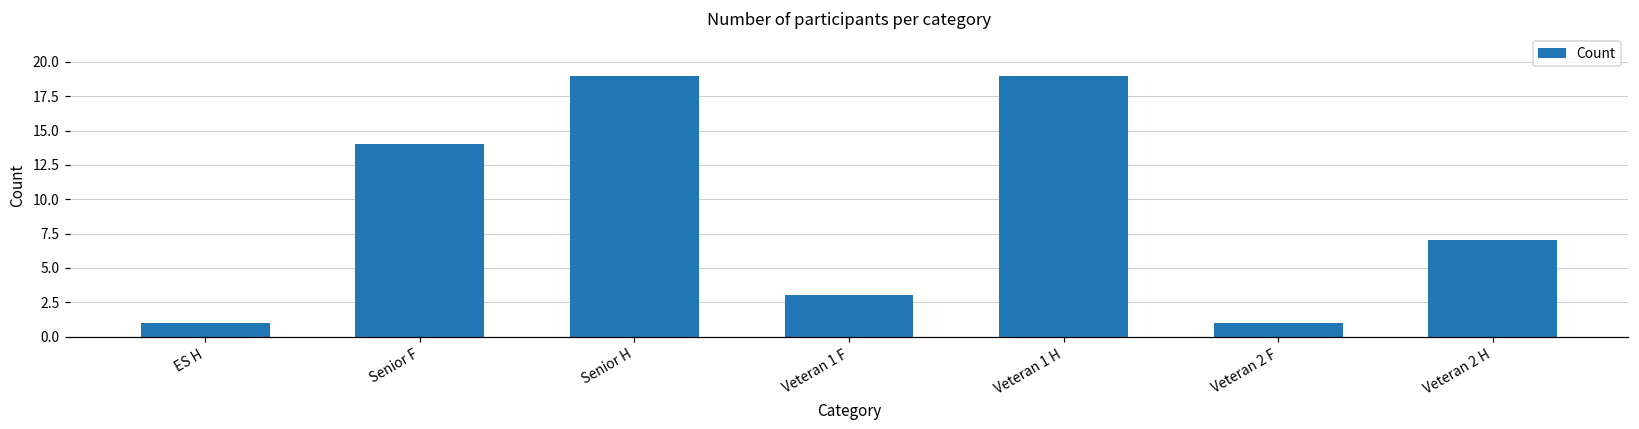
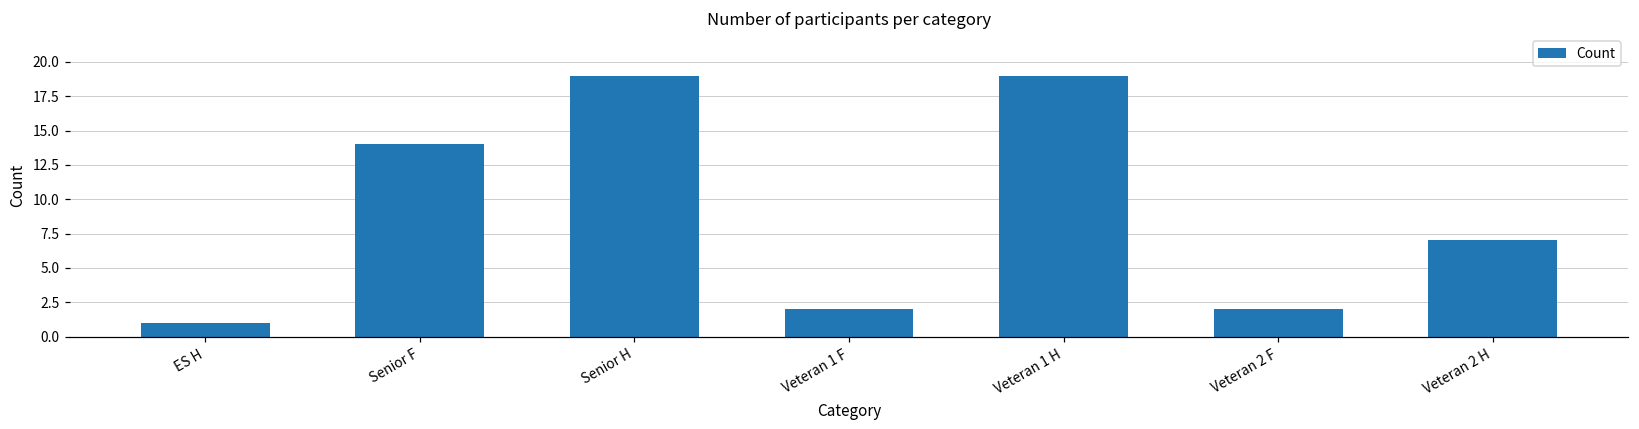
  {
    "ES H": 1,
    "Senior F": 14,
    "Senior H": 19,
-   "Veteran 1 F": 3,
+   "Veteran 1 F": 2,
    "Veteran 1 H": 19,
-   "Veteran 2 F": 1,
+   "Veteran 2 F": 2,
    "Veteran 2 H": 7
  }
